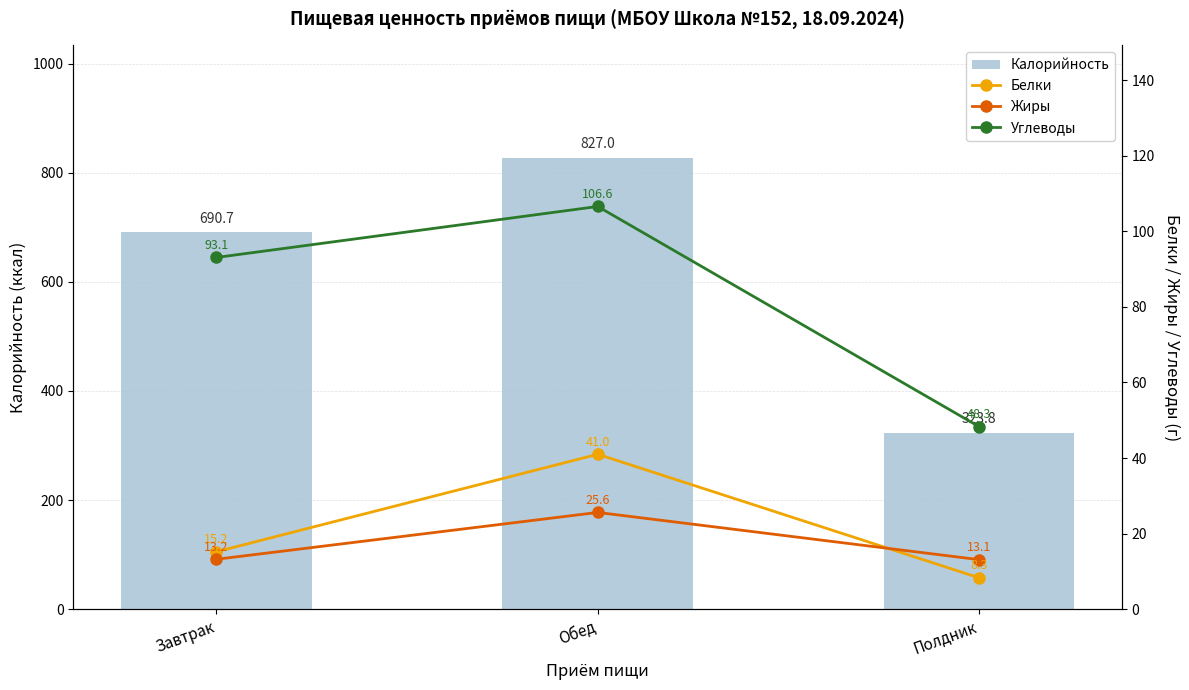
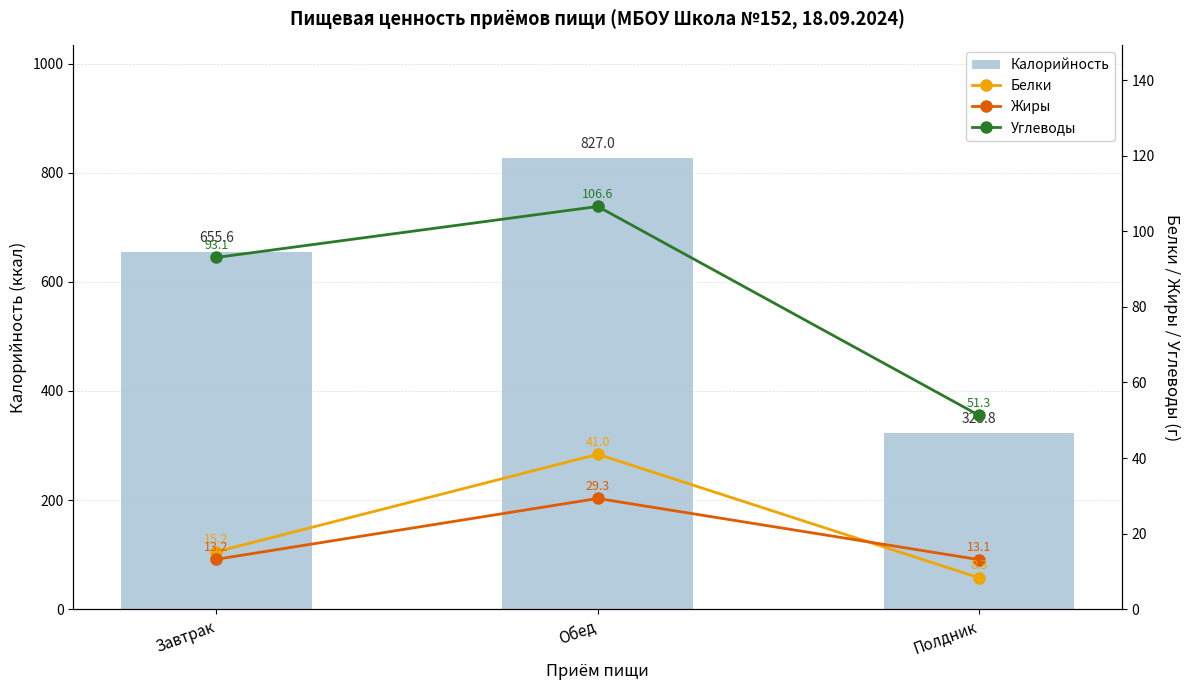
  {
    "Калорийность": {
-     "Завтрак": 690.7,
+     "Завтрак": 655.6,
      "Обед": 827.0
    },
    "Белки": {
      "Обед": 41.0
    },
    "Жиры": {
-     "Обед": 25.6,
+     "Обед": 29.3,
      "Полдник": 13.1
    },
    "Углеводы": {
      "Завтрак": 93.1,
      "Обед": 106.6,
-     "Полдник": 48.3
+     "Полдник": 51.3
    }
  }
